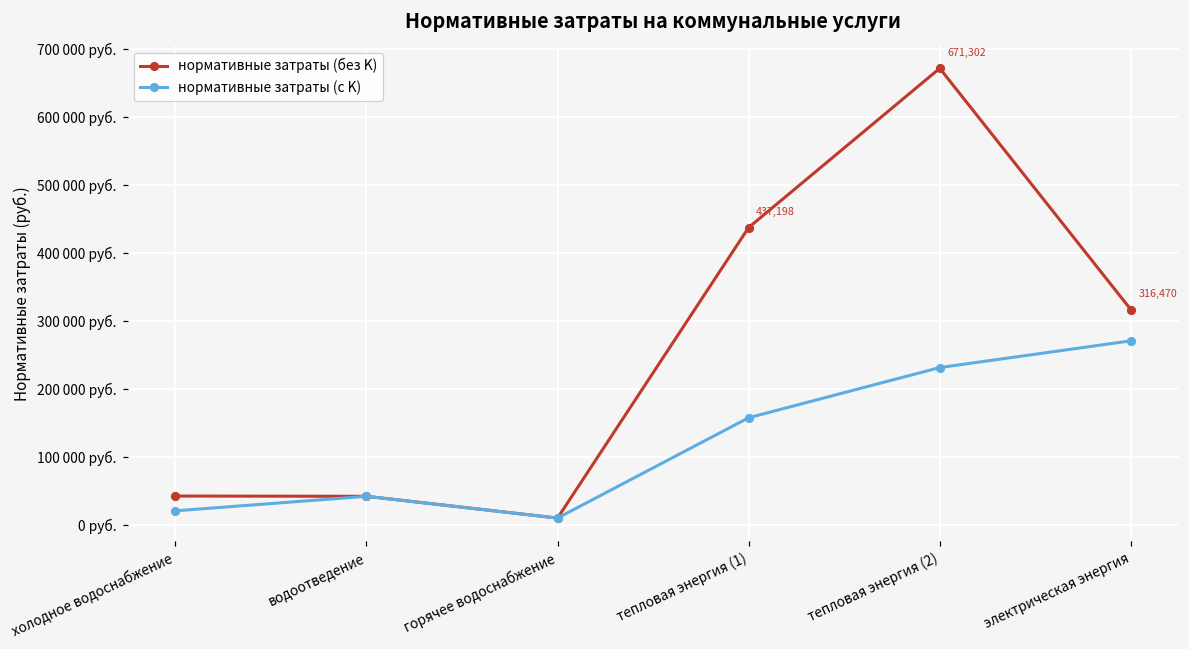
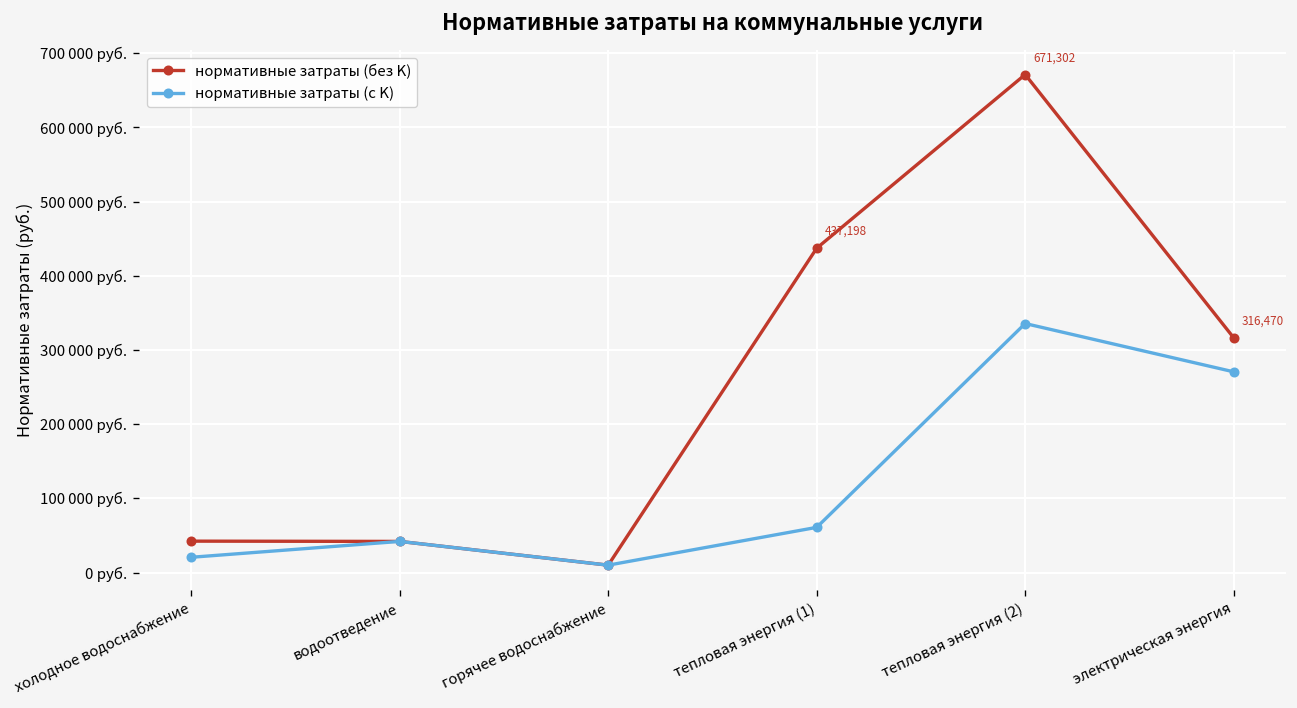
  {
    "нормативные затраты (без K)": {
      "тепловая энергия (2)": "671,302",
      "электрическая энергия": "316,470"
    },
    "нормативные затраты (с K)": {
      "холодное водоснабжение": "20000 руб.",
-     "тепловая энергия (1)": "160000 руб.",
-     "тепловая энергия (2)": "230000 руб.",
+     "тепловая энергия (1)": "60000 руб.",
+     "тепловая энергия (2)": "340000 руб.",
      "электрическая энергия": "270000 руб."
    }
  }
